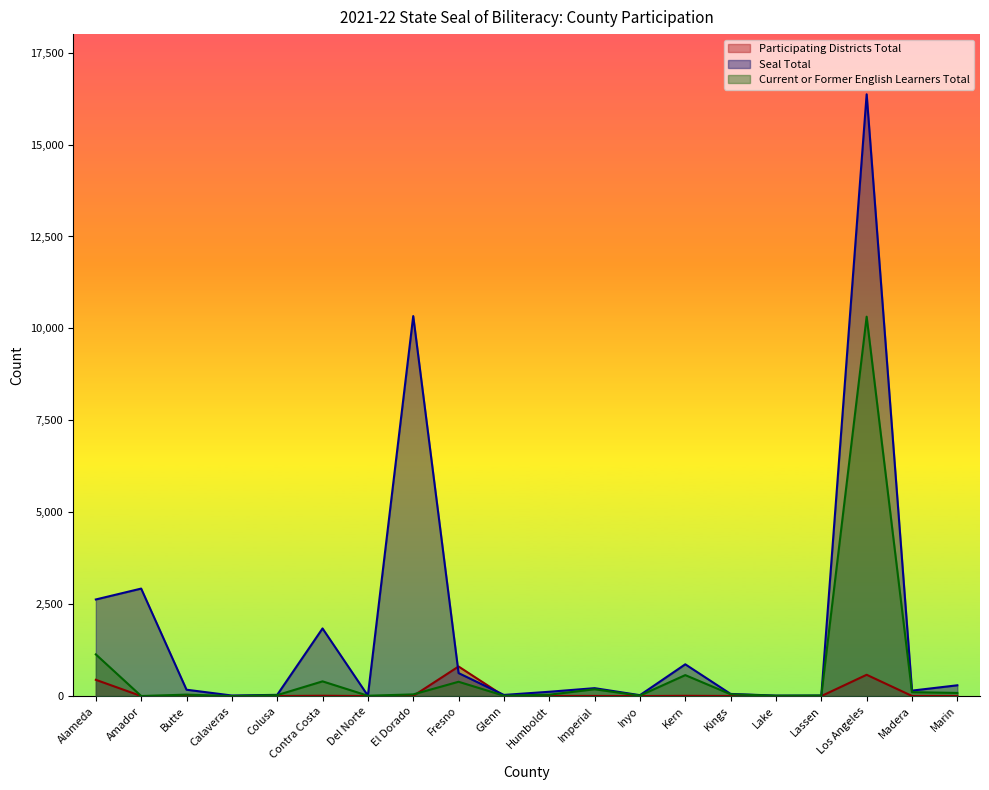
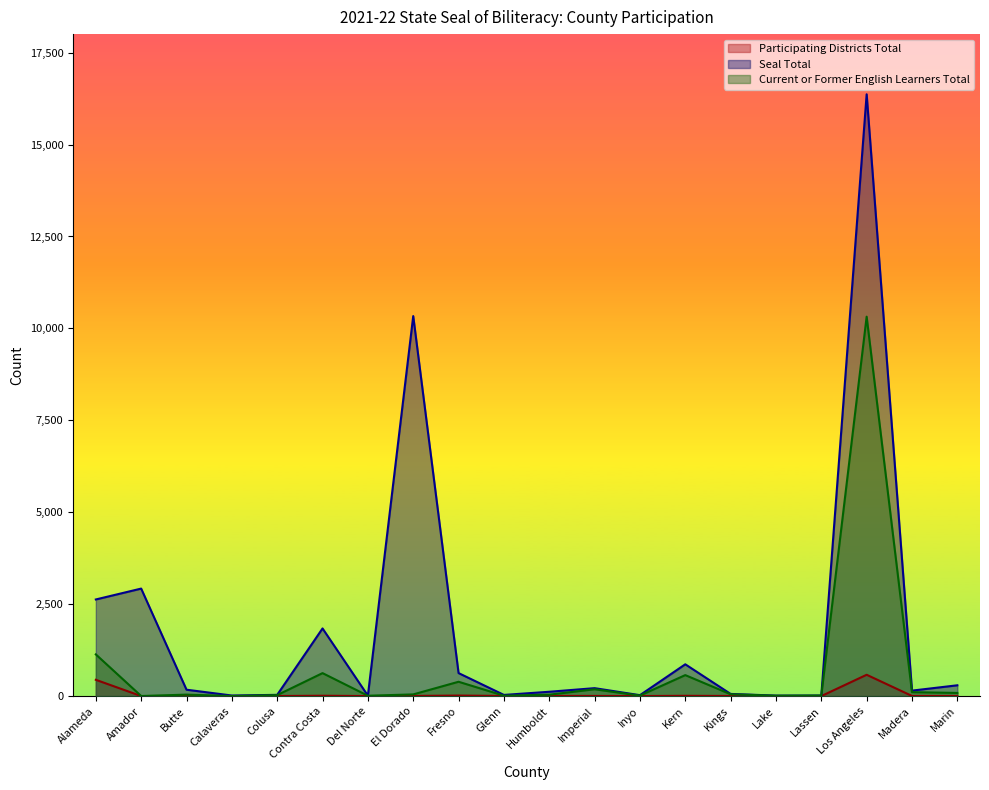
  {
    "Participating Districts Total": {
      "Alameda": "400",
      "Contra Costa": "0",
-     "Fresno": "800",
+     "Fresno": "0",
      "Imperial": "0",
      "Kern": "0",
      "Los Angeles": "600",
      "Madera": "0",
      "Marin": "0"
    },
    "Seal Total": {
      "Alameda": "2,600",
      "Amador": "2,900",
      "Butte": "200",
      "Contra Costa": "1,800",
      "El Dorado": "10,300",
      "Fresno": "600",
      "Humboldt": "100",
      "Kern": "900",
      "Los Angeles": "16,400",
      "Marin": "300"
    },
    "Current or Former English Learners Total": {
      "Alameda": "1,100",
-     "Contra Costa": "400",
+     "Contra Costa": "600",
      "Fresno": "400",
      "Kern": "600",
      "Los Angeles": "10,300",
      "Marin": "100"
    }
  }
